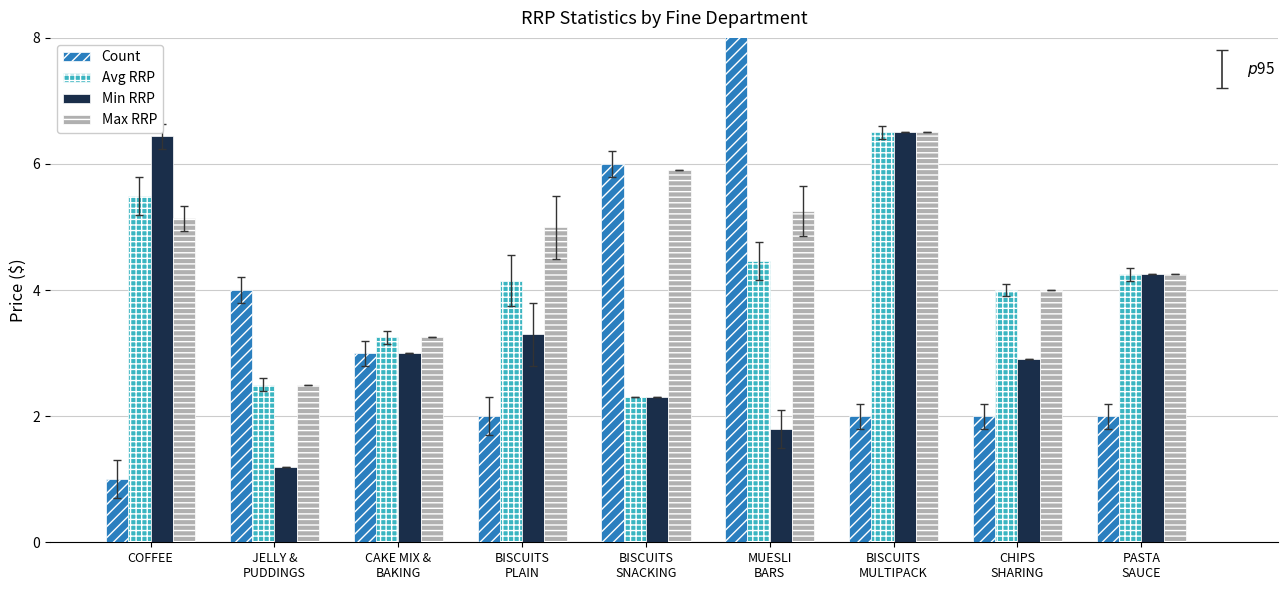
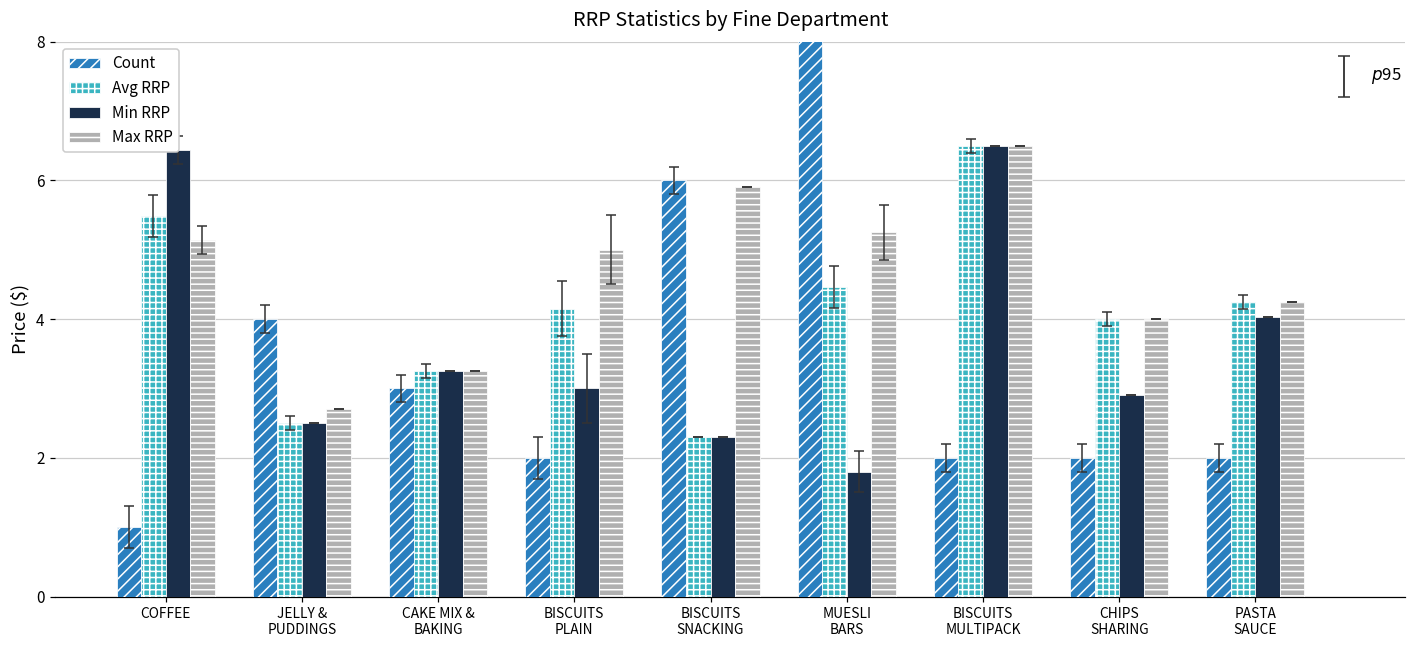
  {
    "Min RRP": {
      "COFFEE": 6.4,
-     "JELLY & PUDDINGS": 1.2,
-     "CAKE MIX & BAKING": 3.0,
-     "BISCUITS PLAIN": 3.3,
+     "JELLY & PUDDINGS": 2.5,
+     "CAKE MIX & BAKING": 3.3,
+     "BISCUITS PLAIN": 3.0,
      "BISCUITS SNACKING": 2.3,
      "MUESLI BARS": 1.8,
      "BISCUITS MULTIPACK": 6.5,
      "CHIPS SHARING": 2.9,
-     "PASTA SAUCE": 4.3
+     "PASTA SAUCE": 4.0
    },
    "Max RRP": {
      "COFFEE": 5.1,
-     "JELLY & PUDDINGS": 2.5,
+     "JELLY & PUDDINGS": 2.7,
      "CAKE MIX & BAKING": 3.3,
      "BISCUITS PLAIN": 5.0,
      "BISCUITS SNACKING": 5.9,
      "MUESLI BARS": 5.3,
      "BISCUITS MULTIPACK": 6.5,
      "CHIPS SHARING": 4.0,
      "PASTA SAUCE": 4.3
    }
  }
